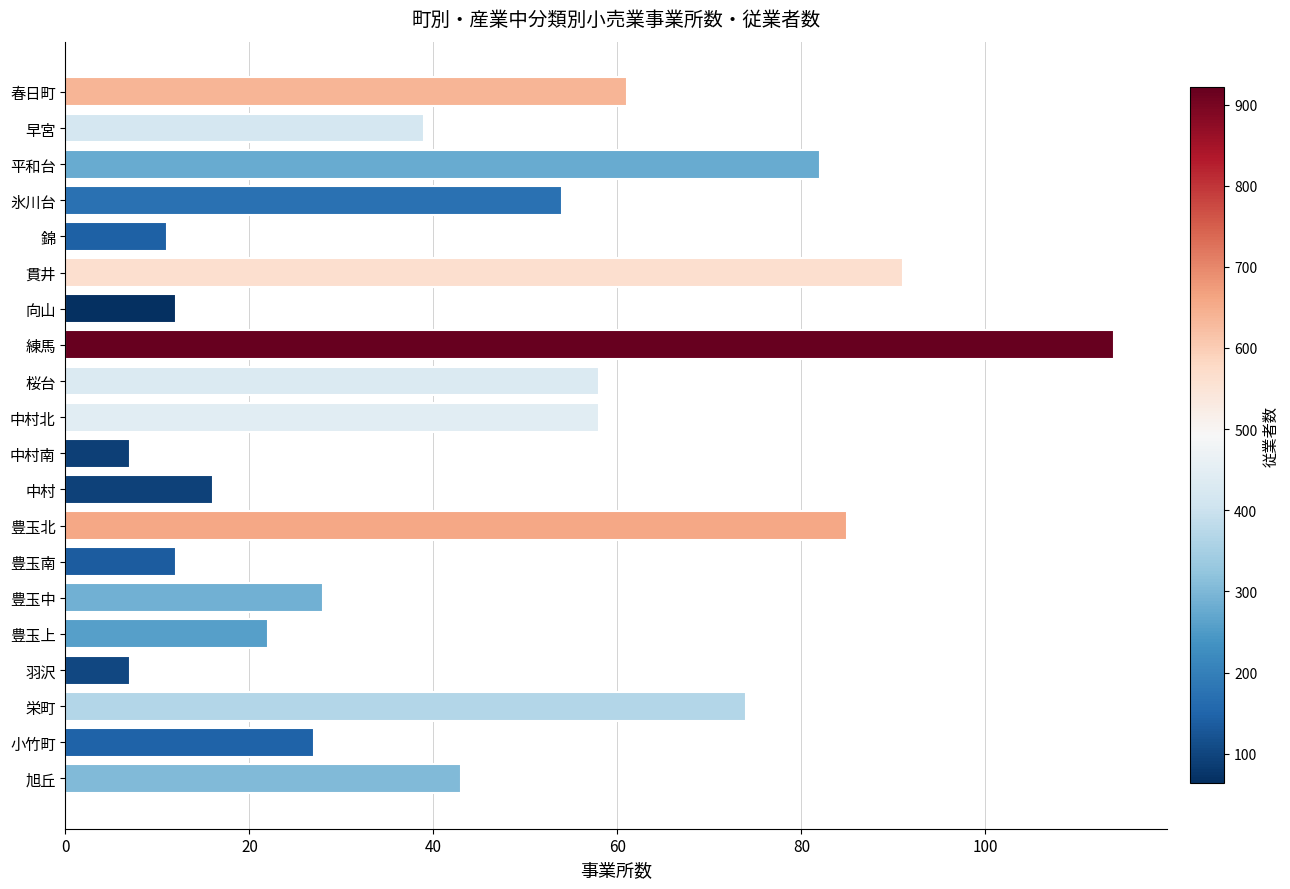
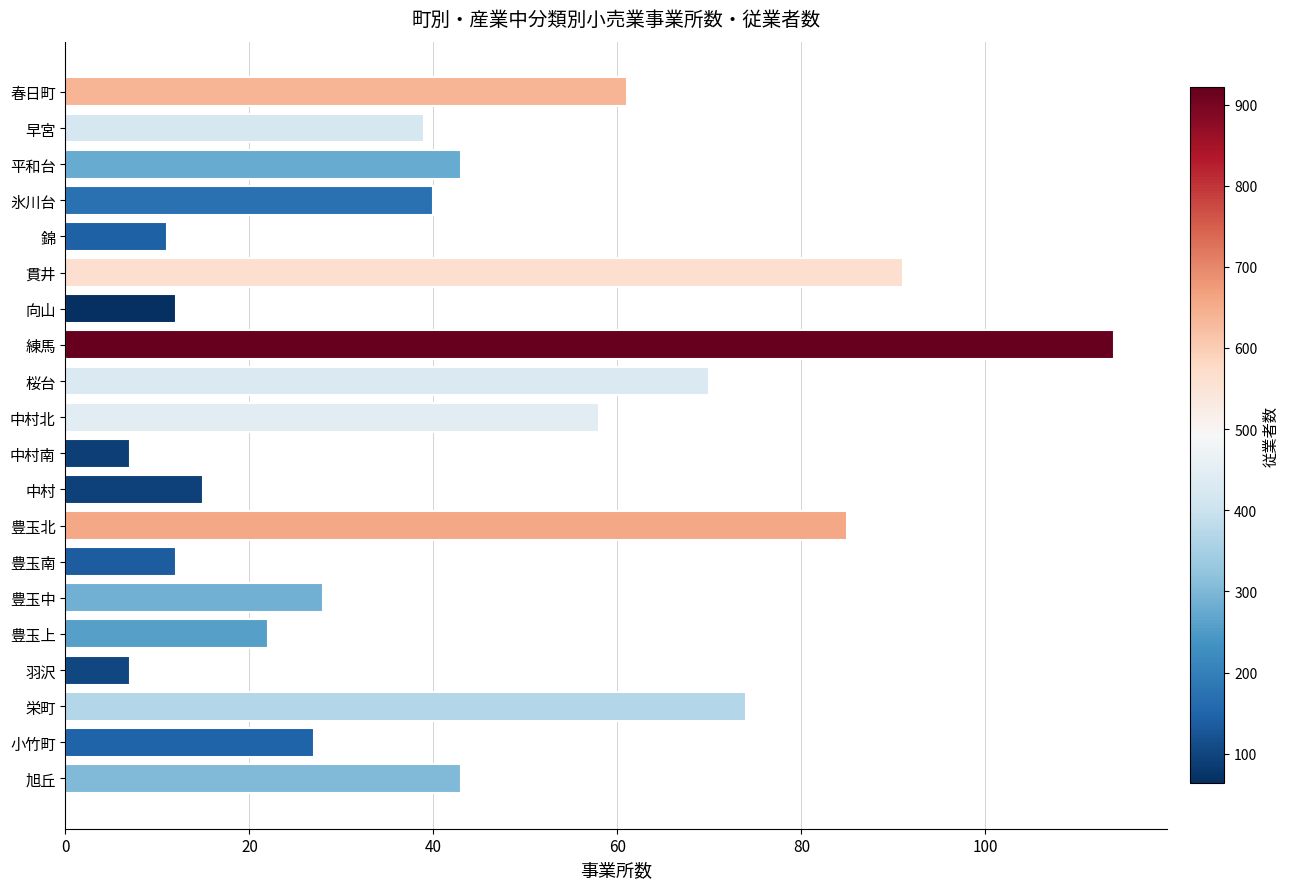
  {
    "春日町": 61,
    "早宮": 39,
-   "平和台": 82,
-   "氷川台": 54,
+   "平和台": 43,
+   "氷川台": 40,
    "錦": 11,
    "貫井": 91,
    "向山": 12,
    "練馬": 114,
-   "桜台": 58,
+   "桜台": 70,
    "中村北": 58,
    "中村南": 7,
-   "中村": 16,
+   "中村": 15,
    "豊玉北": 85,
    "豊玉南": 12,
    "豊玉中": 28,
    "豊玉上": 22,
    "羽沢": 7,
    "栄町": 74,
    "小竹町": 27,
    "旭丘": 43
  }
